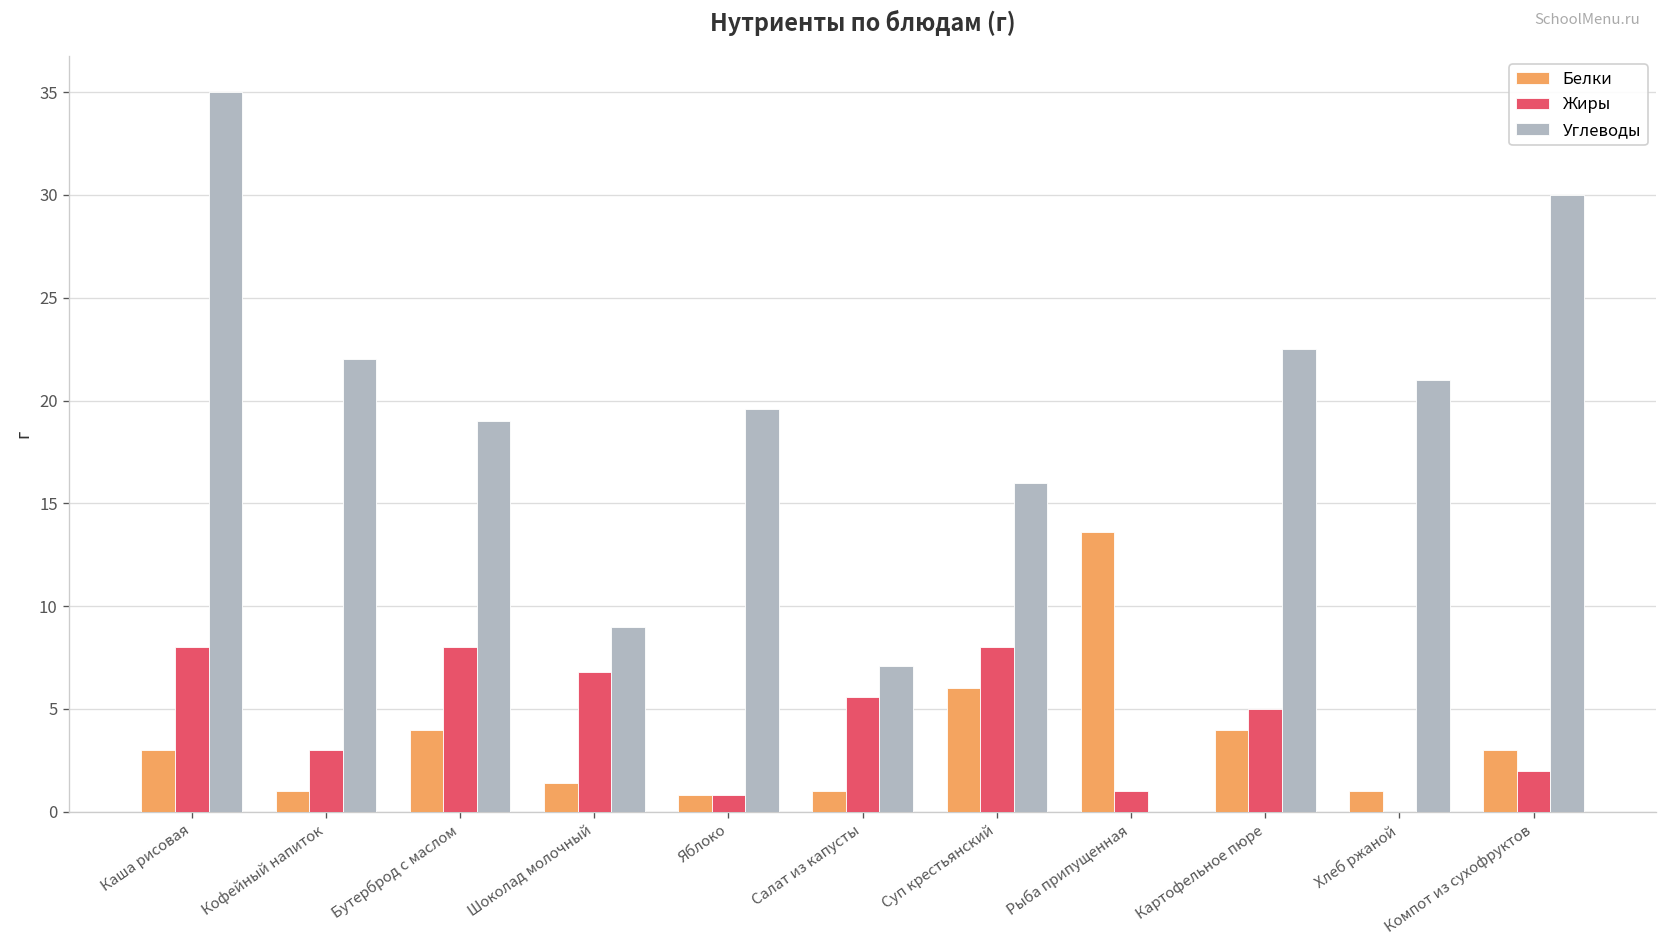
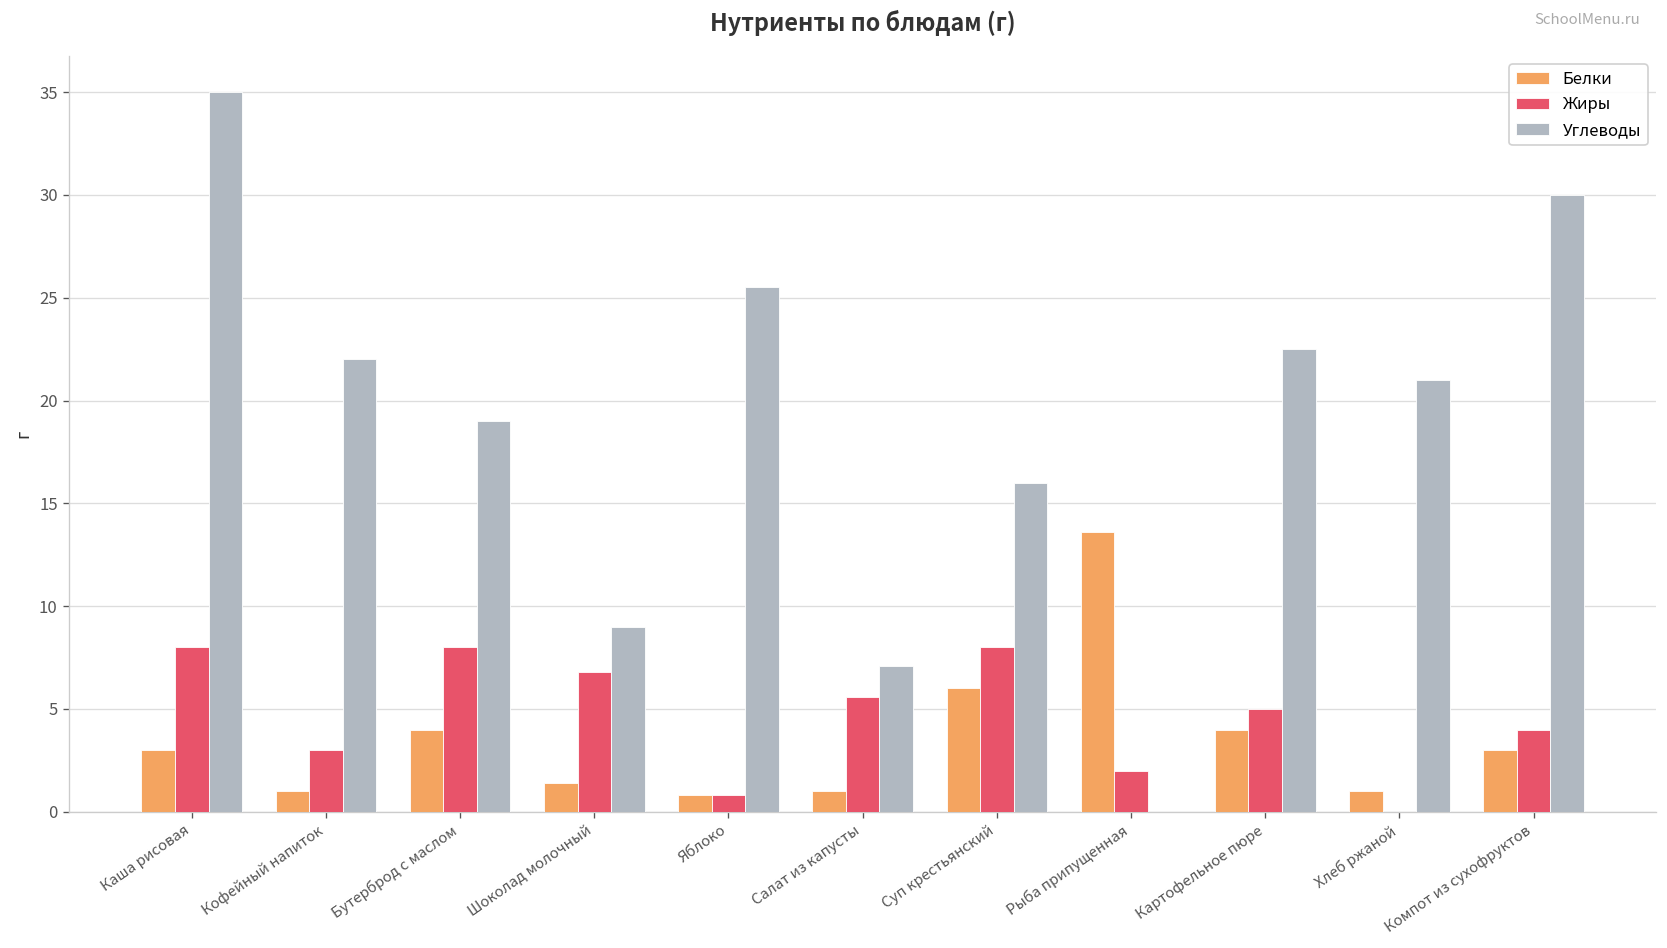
  {
    "Белки": {
      "Каша рисовая": 3.0,
      "Кофейный напиток": 1.0,
      "Бутерброд с маслом": 4.0,
      "Шоколад молочный": 1.4,
      "Яблоко": 0.8,
      "Салат из капусты": 1.0,
      "Суп крестьянский": 6.0,
      "Рыба припущенная": 13.6,
      "Картофельное пюре": 4.0,
      "Хлеб ржаной": 1.0,
      "Компот из сухофруктов": 3.0
    },
    "Жиры": {
      "Каша рисовая": 8,
      "Кофейный напиток": 3,
      "Бутерброд с маслом": 8,
      "Шоколад молочный": 6.8,
      "Яблоко": 0.8,
      "Салат из капусты": 5.6,
      "Суп крестьянский": 8,
-     "Рыба припущенная": 1,
+     "Рыба припущенная": 2,
      "Картофельное пюре": 5,
      "Хлеб ржаной": 0,
-     "Компот из сухофруктов": 2
+     "Компот из сухофруктов": 4
    },
    "Углеводы": {
      "Каша рисовая": 35.0,
      "Кофейный напиток": 22.0,
      "Бутерброд с маслом": 19.0,
      "Шоколад молочный": 9.0,
-     "Яблоко": 19.6,
+     "Яблоко": 25.5,
      "Салат из капусты": 7.1,
      "Суп крестьянский": 16.0,
      "Рыба припущенная": 0.0,
      "Картофельное пюре": 22.5,
      "Хлеб ржаной": 21.0,
      "Компот из сухофруктов": 30.0
    }
  }
